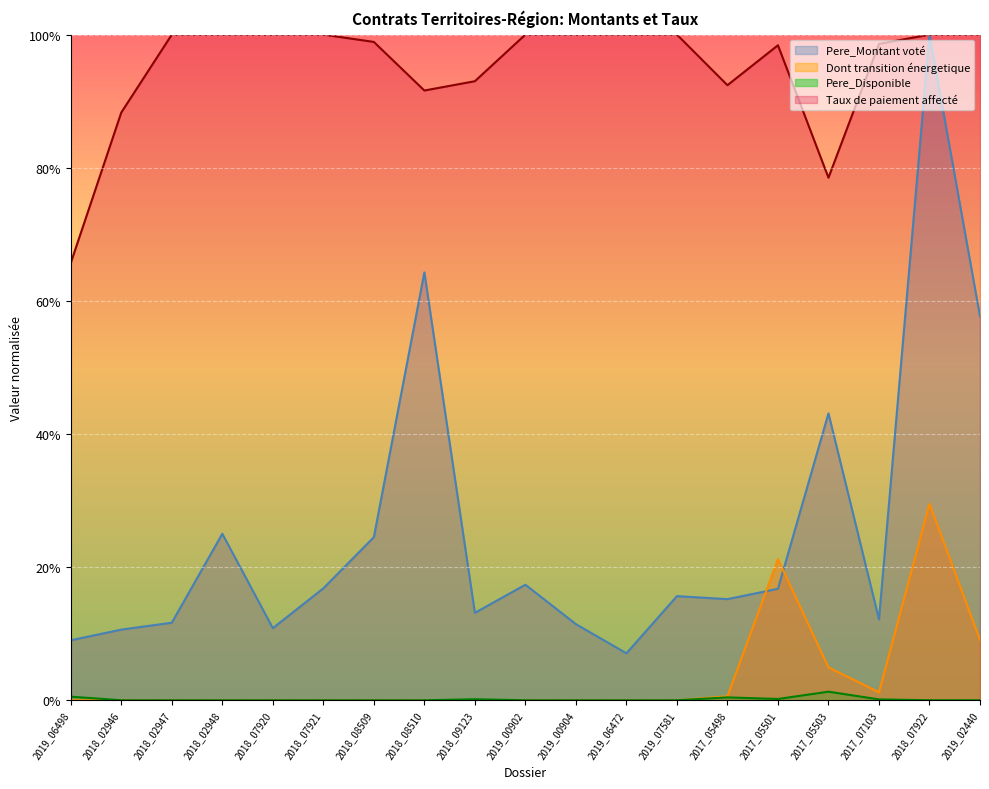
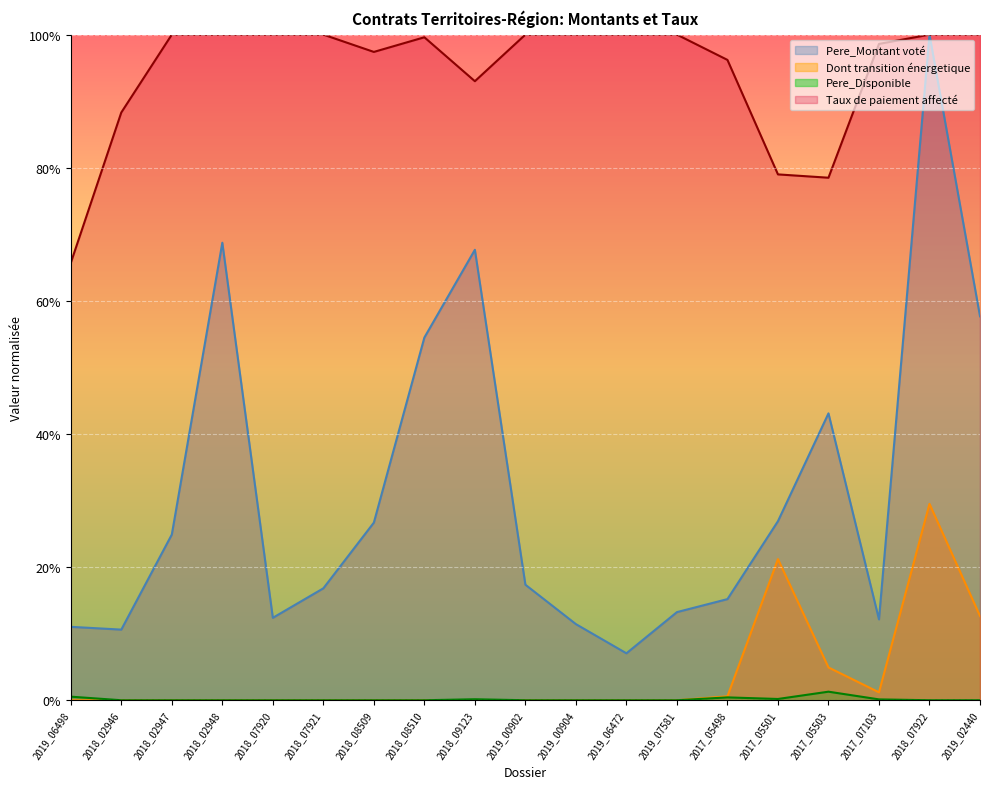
  {
    "Pere_Montant voté": {
-     "2019_06498": "9%",
+     "2019_06498": "11%",
      "2018_02946": "11%",
-     "2018_02947": "12%",
-     "2018_02948": "25%",
-     "2018_07920": "11%",
+     "2018_02947": "25%",
+     "2018_02948": "69%",
+     "2018_07920": "12%",
      "2018_07921": "17%",
-     "2018_08509": "25%",
-     "2018_08510": "64%",
-     "2018_09123": "13%",
+     "2018_08509": "27%",
+     "2018_08510": "54%",
+     "2018_09123": "68%",
      "2019_00902": "17%",
      "2019_00904": "11%",
      "2019_06472": "7%",
-     "2019_07581": "16%",
+     "2019_07581": "13%",
      "2017_05498": "15%",
-     "2017_05501": "17%",
+     "2017_05501": "27%",
      "2017_05503": "43%",
      "2017_07103": "12%",
      "2019_02440": "58%"
    },
    "Dont transition énergetique": {
      "2019_06498": "0%",
      "2017_05501": "21%",
      "2017_05503": "5%",
      "2017_07103": "1%",
      "2018_07922": "29%",
-     "2019_02440": "9%"
+     "2019_02440": "13%"
    },
    "Pere_Disponible": {
      "2019_06498": "1%",
      "2017_05501": "0%",
      "2017_05503": "1%",
      "2017_07103": "0%",
      "2018_07922": "0%",
      "2019_02440": "0%"
    },
    "Taux de paiement affecté": {
      "2019_06498": "66%",
      "2018_02946": "88%",
      "2018_02947": "100%",
      "2018_02948": "100%",
      "2018_07920": "100%",
      "2018_07921": "100%",
-     "2018_08509": "99%",
-     "2018_08510": "92%",
+     "2018_08509": "97%",
+     "2018_08510": "100%",
      "2018_09123": "93%",
      "2019_00902": "100%",
      "2019_00904": "100%",
      "2019_06472": "100%",
      "2019_07581": "100%",
-     "2017_05498": "92%",
-     "2017_05501": "98%",
+     "2017_05498": "96%",
+     "2017_05501": "79%",
      "2017_05503": "79%",
      "2019_02440": "100%"
    }
  }
